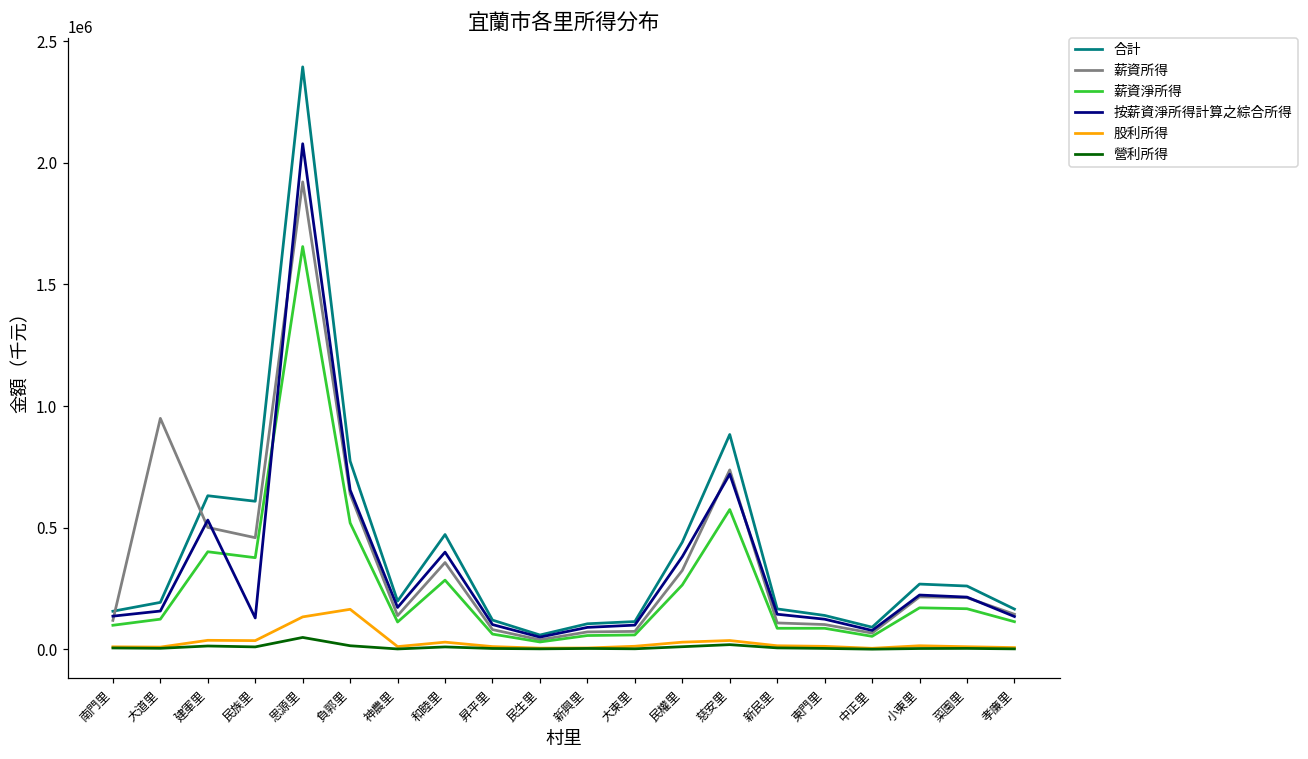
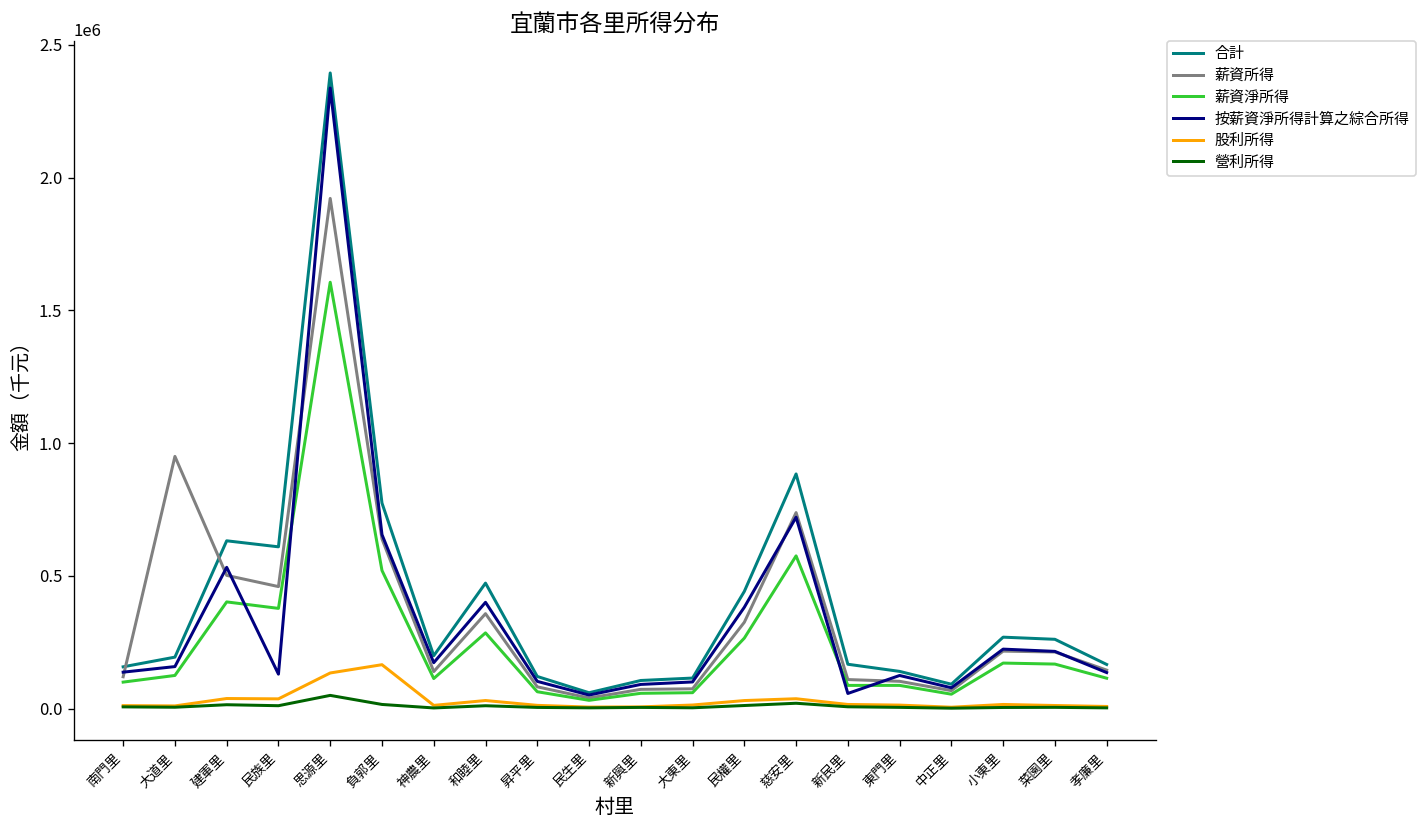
  {
    "合計": {
      "南門里": 160000,
      "大道里": 190000,
      "建軍里": 630000,
      "民族里": 610000,
      "思源里": 2390000,
      "負郭里": 770000,
      "神農里": 200000,
      "和睦里": 470000,
      "昇平里": 120000,
      "新興里": 110000,
      "大東里": 110000,
      "民權里": 440000,
      "慈安里": 880000,
      "新民里": 170000,
      "東門里": 140000,
      "中正里": 90000,
      "小東里": 270000,
      "菜園里": 260000,
      "孝廉里": 170000
    },
    "薪資所得": {
      "南門里": 120000,
      "大道里": 950000,
      "建軍里": 500000,
      "民族里": 460000,
      "思源里": 1920000,
      "負郭里": 640000,
      "神農里": 140000,
      "和睦里": 360000,
      "昇平里": 80000,
      "新興里": 70000,
      "大東里": 70000,
      "民權里": 320000,
      "慈安里": 740000,
      "新民里": 110000,
      "東門里": 100000
    },
    "薪資淨所得": {
      "南門里": 100000,
      "大道里": 120000,
      "建軍里": 400000,
      "民族里": 380000,
-     "思源里": 1660000,
+     "思源里": 1610000,
      "負郭里": 520000,
      "神農里": 110000,
      "和睦里": 280000,
      "昇平里": 60000,
      "新興里": 60000,
      "大東里": 60000,
      "民權里": 270000,
      "慈安里": 570000,
      "新民里": 90000,
      "東門里": 90000,
      "中正里": 50000,
      "小東里": 170000,
      "菜園里": 170000,
      "孝廉里": 110000
    },
    "按薪資淨所得計算之綜合所得": {
      "南門里": 140000,
      "大道里": 160000,
      "建軍里": 530000,
      "民族里": 130000,
-     "思源里": 2080000,
+     "思源里": 2340000,
      "負郭里": 660000,
      "神農里": 170000,
      "和睦里": 400000,
      "昇平里": 100000,
      "新興里": 90000,
      "大東里": 100000,
      "民權里": 380000,
      "慈安里": 720000,
-     "新民里": 140000,
+     "新民里": 60000,
      "東門里": 120000
    },
    "股利所得": {
      "建軍里": 40000,
      "民族里": 40000,
      "思源里": 130000,
      "負郭里": 170000,
      "和睦里": 30000,
      "民權里": 30000,
      "慈安里": 40000
    },
    "營利所得": {
      "建軍里": 10000,
      "民族里": 10000,
      "思源里": 50000,
      "負郭里": 20000,
      "和睦里": 10000,
      "民權里": 10000,
      "慈安里": 20000
    }
  }
